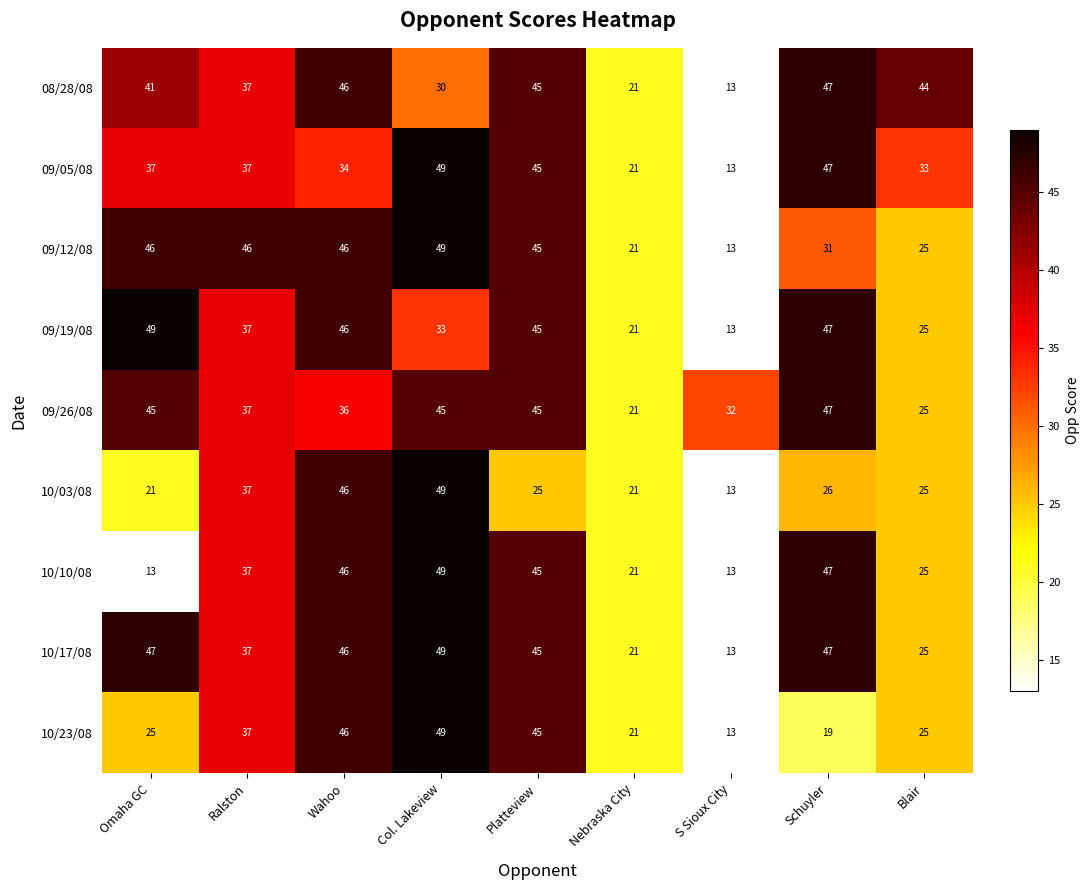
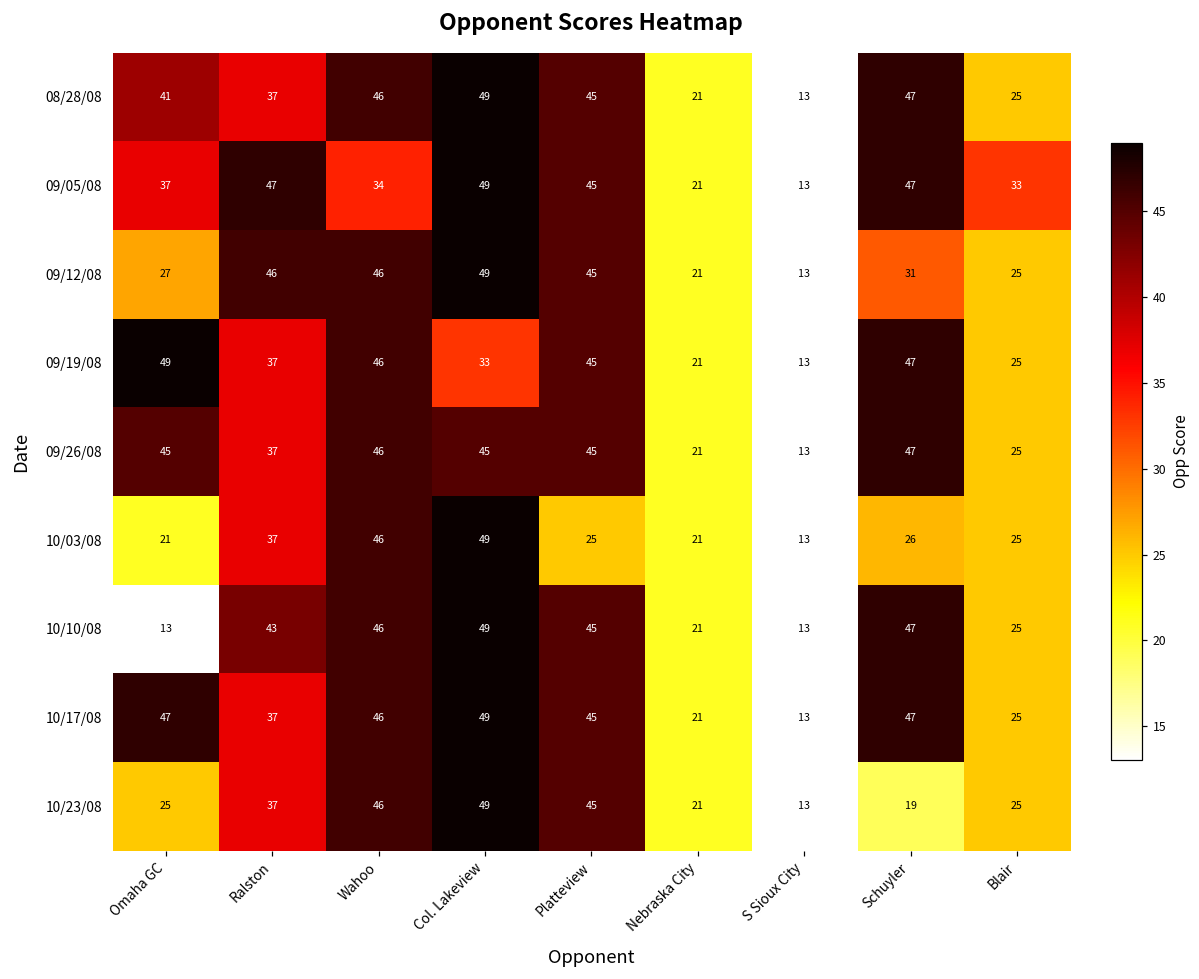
  {
    "08/28/08": {
      "Omaha GC": 41,
      "Ralston": 37,
      "Wahoo": 46,
-     "Col. Lakeview": 30,
+     "Col. Lakeview": 49,
      "Platteview": 45,
      "Nebraska City": 21,
      "S Sioux City": 13,
      "Schuyler": 47,
-     "Blair": 44
+     "Blair": 25
    },
    "09/05/08": {
      "Omaha GC": 37,
-     "Ralston": 37,
+     "Ralston": 47,
      "Wahoo": 34,
      "Col. Lakeview": 49,
      "Platteview": 45,
      "Nebraska City": 21,
      "S Sioux City": 13,
      "Schuyler": 47,
      "Blair": 33
    },
    "09/12/08": {
-     "Omaha GC": 46,
+     "Omaha GC": 27,
      "Ralston": 46,
      "Wahoo": 46,
      "Col. Lakeview": 49,
      "Platteview": 45,
      "Nebraska City": 21,
      "S Sioux City": 13,
      "Schuyler": 31,
      "Blair": 25
    },
    "09/19/08": {
      "Omaha GC": 49,
      "Ralston": 37,
      "Wahoo": 46,
      "Col. Lakeview": 33,
      "Platteview": 45,
      "Nebraska City": 21,
      "S Sioux City": 13,
      "Schuyler": 47,
      "Blair": 25
    },
    "09/26/08": {
      "Omaha GC": 45,
      "Ralston": 37,
-     "Wahoo": 36,
+     "Wahoo": 46,
      "Col. Lakeview": 45,
      "Platteview": 45,
      "Nebraska City": 21,
-     "S Sioux City": 32,
+     "S Sioux City": 13,
      "Schuyler": 47,
      "Blair": 25
    },
    "10/03/08": {
      "Omaha GC": 21,
      "Ralston": 37,
      "Wahoo": 46,
      "Col. Lakeview": 49,
      "Platteview": 25,
      "Nebraska City": 21,
      "S Sioux City": 13,
      "Schuyler": 26,
      "Blair": 25
    },
    "10/10/08": {
      "Omaha GC": 13,
-     "Ralston": 37,
+     "Ralston": 43,
      "Wahoo": 46,
      "Col. Lakeview": 49,
      "Platteview": 45,
      "Nebraska City": 21,
      "S Sioux City": 13,
      "Schuyler": 47,
      "Blair": 25
    },
    "10/17/08": {
      "Omaha GC": 47,
      "Ralston": 37,
      "Wahoo": 46,
      "Col. Lakeview": 49,
      "Platteview": 45,
      "Nebraska City": 21,
      "S Sioux City": 13,
      "Schuyler": 47,
      "Blair": 25
    },
    "10/23/08": {
      "Omaha GC": 25,
      "Ralston": 37,
      "Wahoo": 46,
      "Col. Lakeview": 49,
      "Platteview": 45,
      "Nebraska City": 21,
      "S Sioux City": 13,
      "Schuyler": 19,
      "Blair": 25
    }
  }
